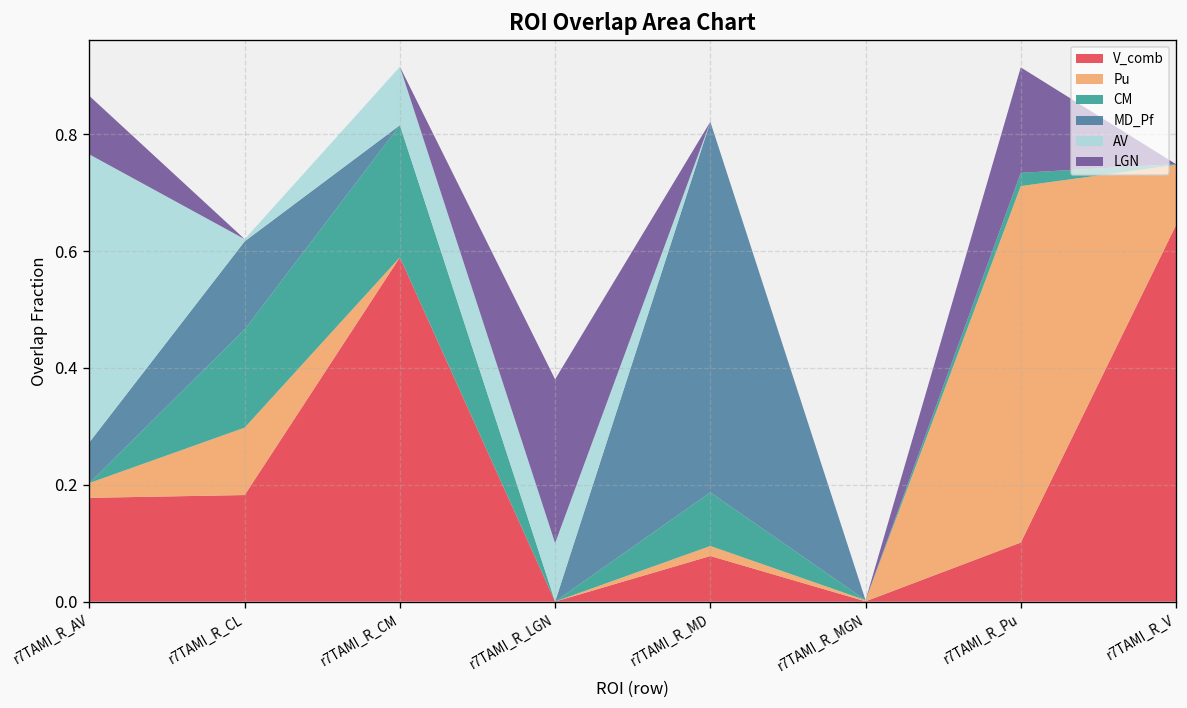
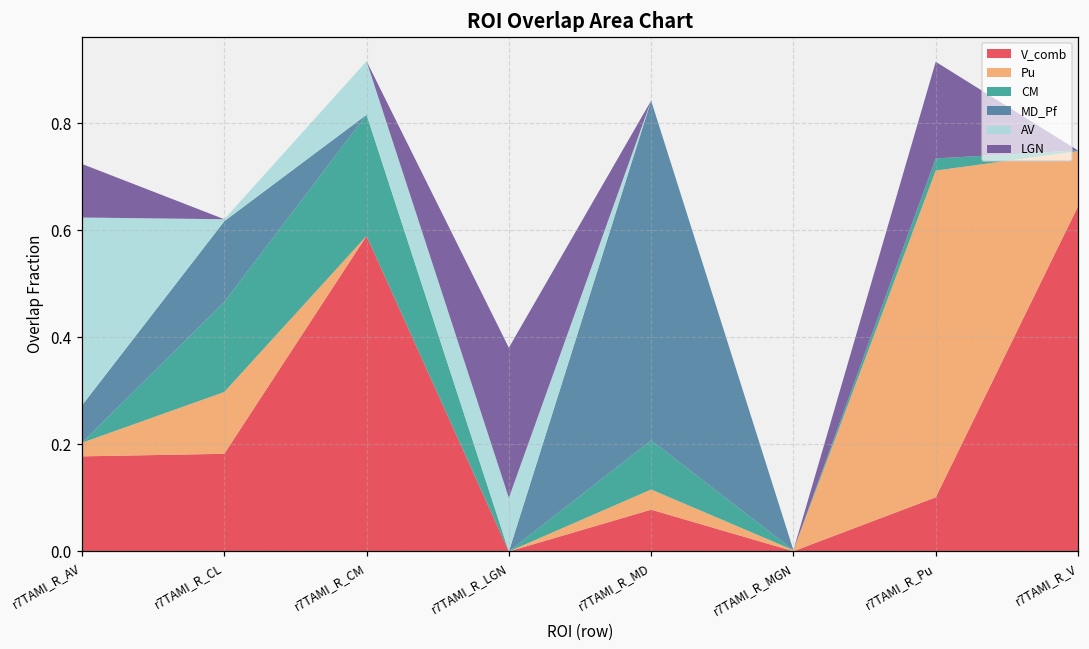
  {
    "V_comb": {
      "r7TAMI_R_AV": 0.18,
      "r7TAMI_R_CL": 0.18,
      "r7TAMI_R_MD": 0.08,
      "r7TAMI_R_Pu": 0.10,
      "r7TAMI_R_V": 0.64
    },
    "Pu": {
      "r7TAMI_R_CL": 0.12,
-     "r7TAMI_R_MD": 0.02,
+     "r7TAMI_R_MD": 0.04,
      "r7TAMI_R_Pu": 0.61
    },
    "AV": {
-     "r7TAMI_R_AV": 0.49,
+     "r7TAMI_R_AV": 0.35,
      "r7TAMI_R_LGN": 0.10
    },
    "LGN": {
      "r7TAMI_R_AV": 0.10,
      "r7TAMI_R_LGN": 0.28,
      "r7TAMI_R_Pu": 0.18
    }
  }
